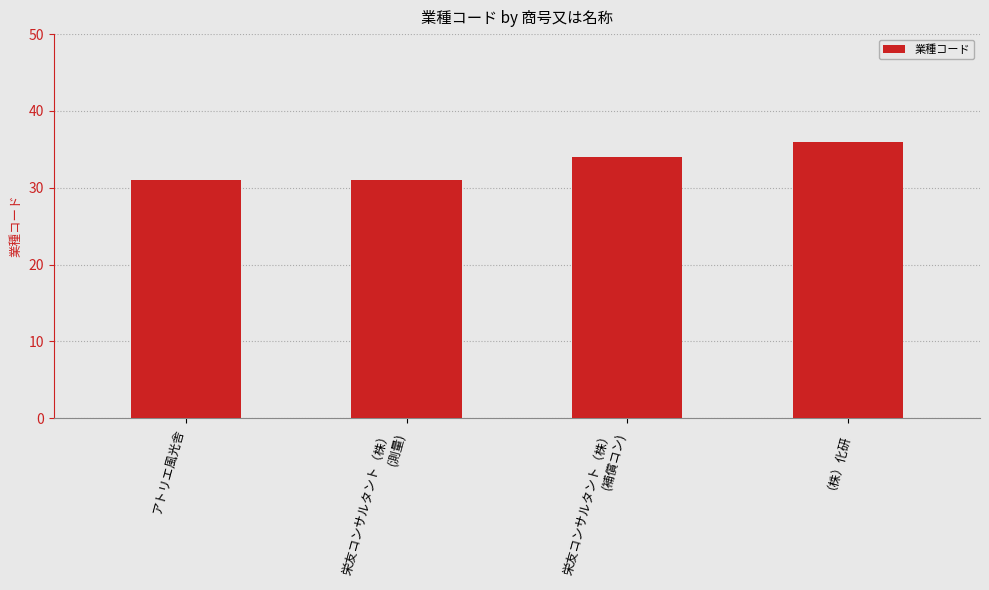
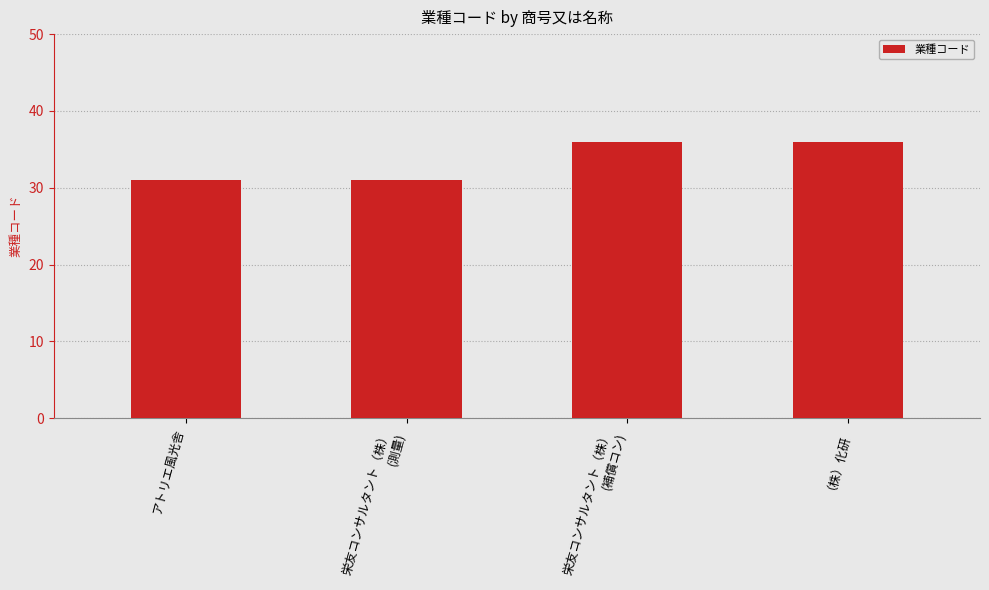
  {
    "アトリエ風光舎": 31,
    "栄友コンサルタント（株） (測量)": 31,
-   "栄友コンサルタント（株） (補償コン)": 34,
+   "栄友コンサルタント（株） (補償コン)": 36,
    "（株）化研": 36
  }
